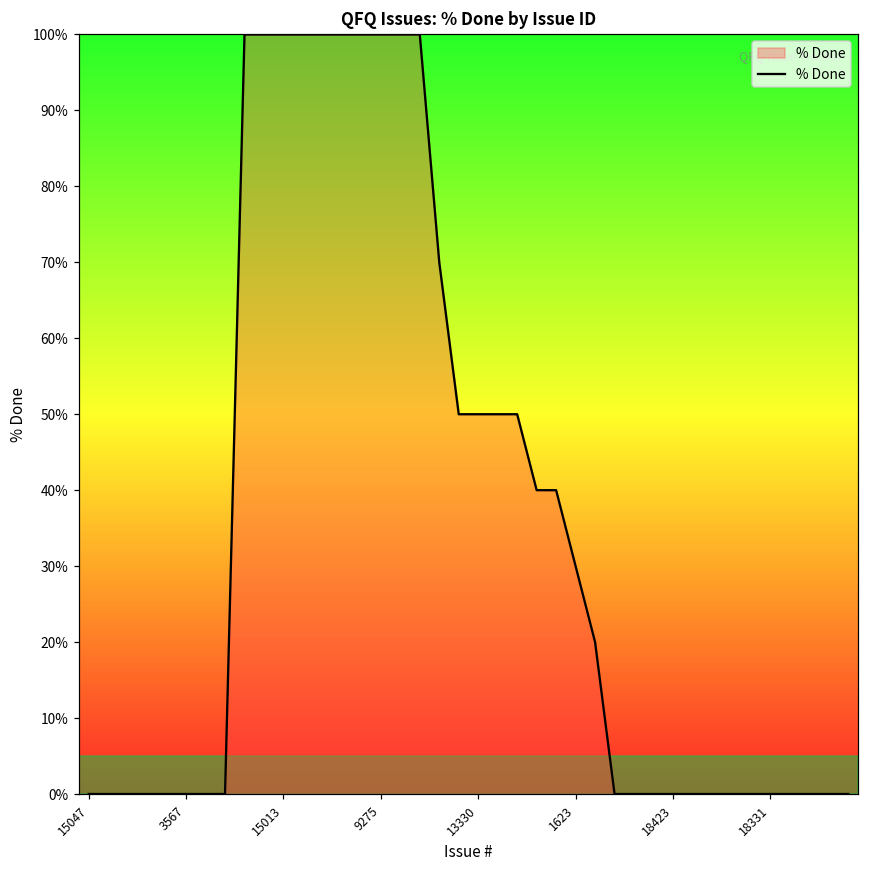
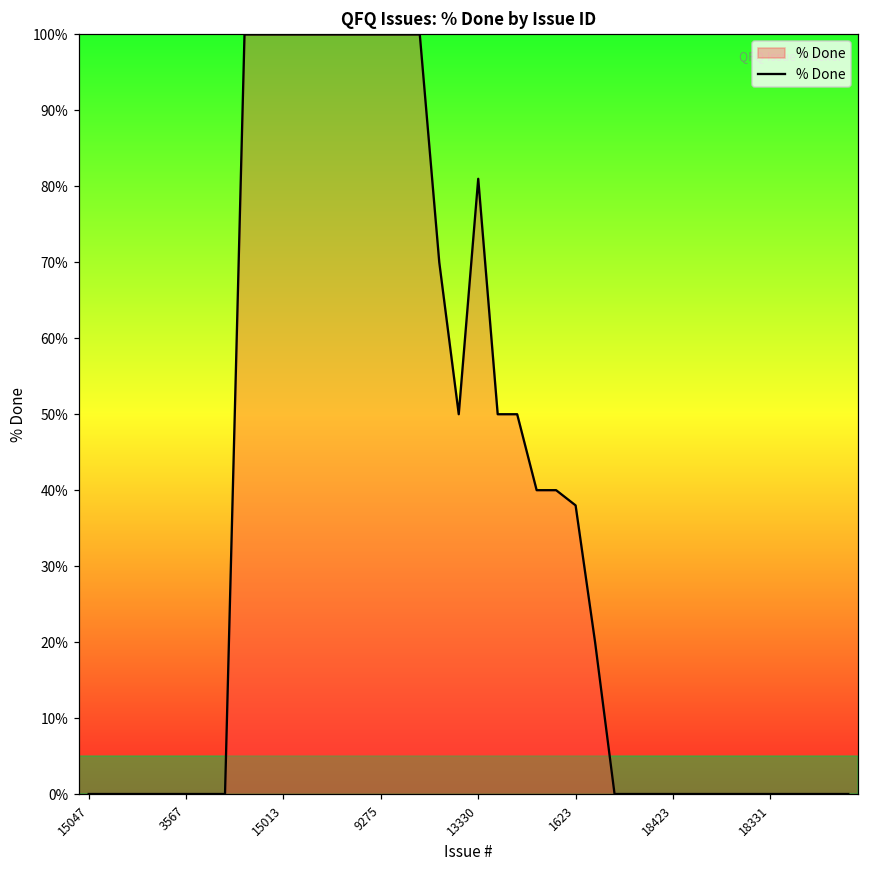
  {
    "15013": "100%",
    "9275": "100%",
-   "13330": "50%",
-   "1623": "30%"
+   "13330": "81%",
+   "1623": "38%"
  }
